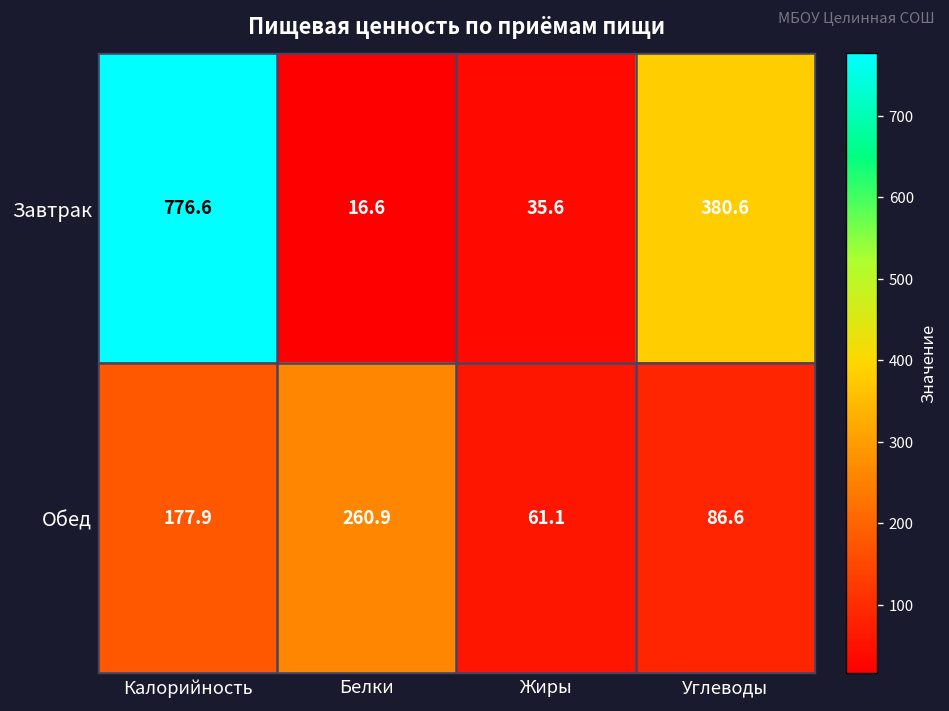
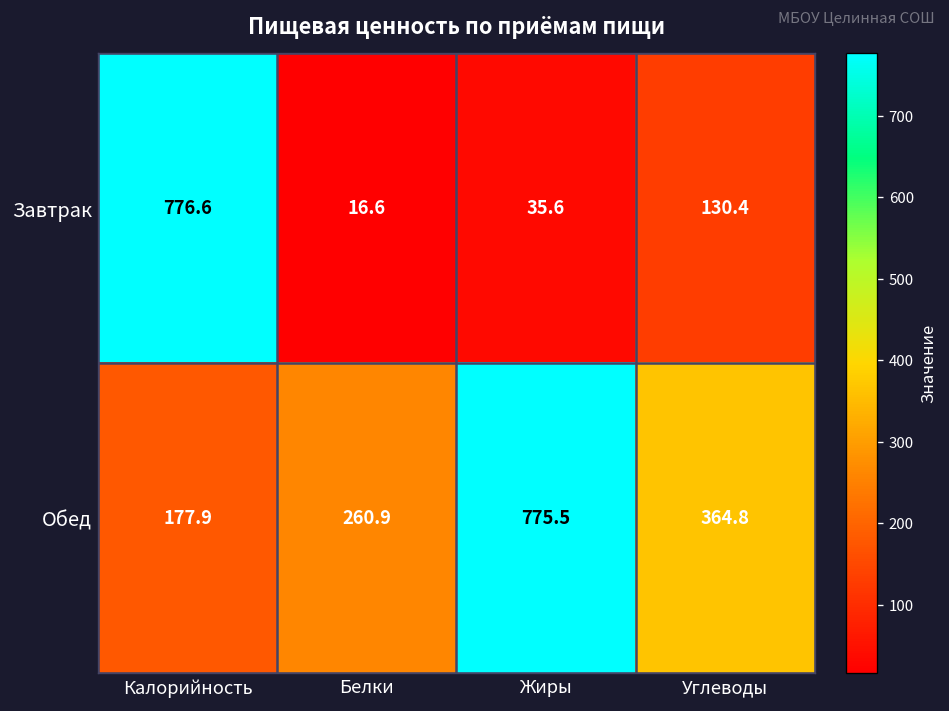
  {
    "Завтрак": {
      "Калорийность": 776.6,
      "Белки": 16.6,
      "Жиры": 35.6,
-     "Углеводы": 380.6
+     "Углеводы": 130.4
    },
    "Обед": {
      "Калорийность": 177.9,
      "Белки": 260.9,
-     "Жиры": 61.1,
-     "Углеводы": 86.6
+     "Жиры": 775.5,
+     "Углеводы": 364.8
    }
  }
